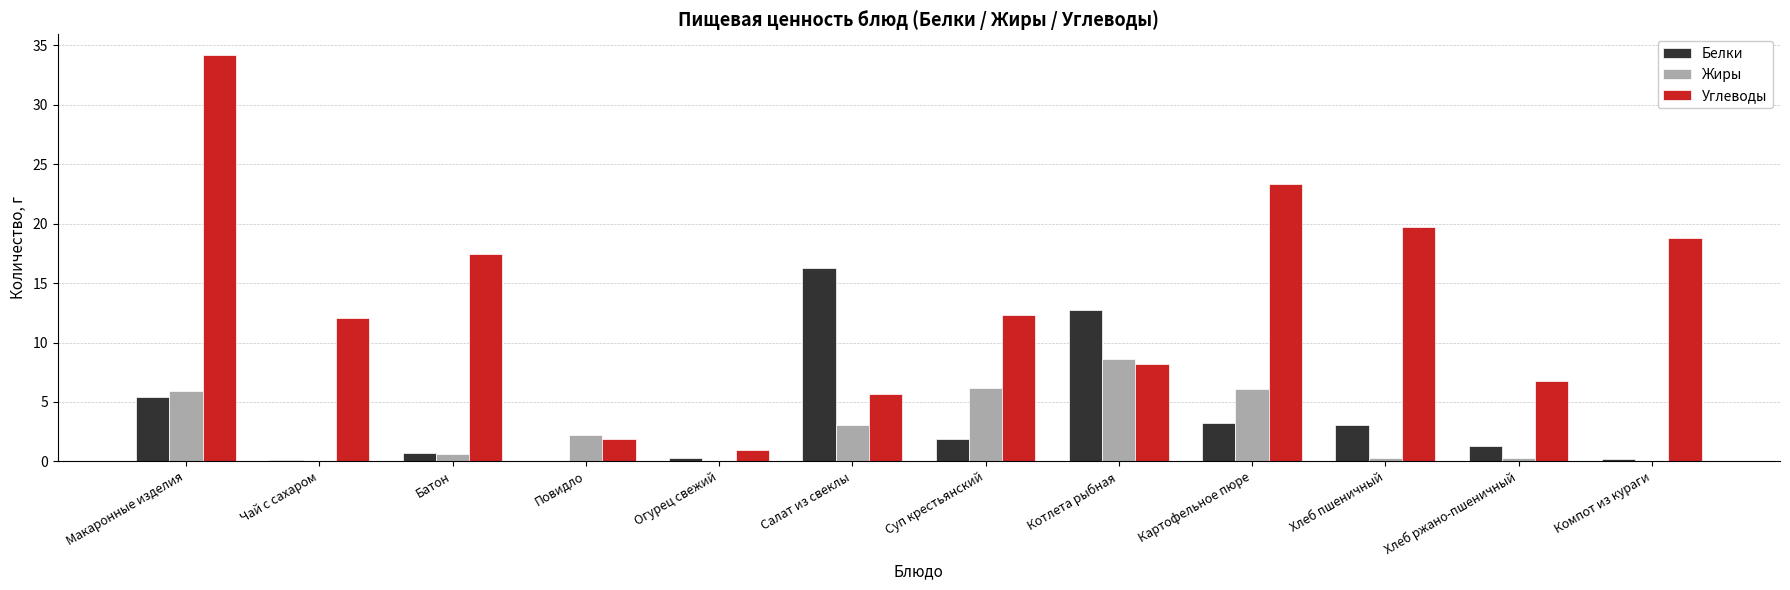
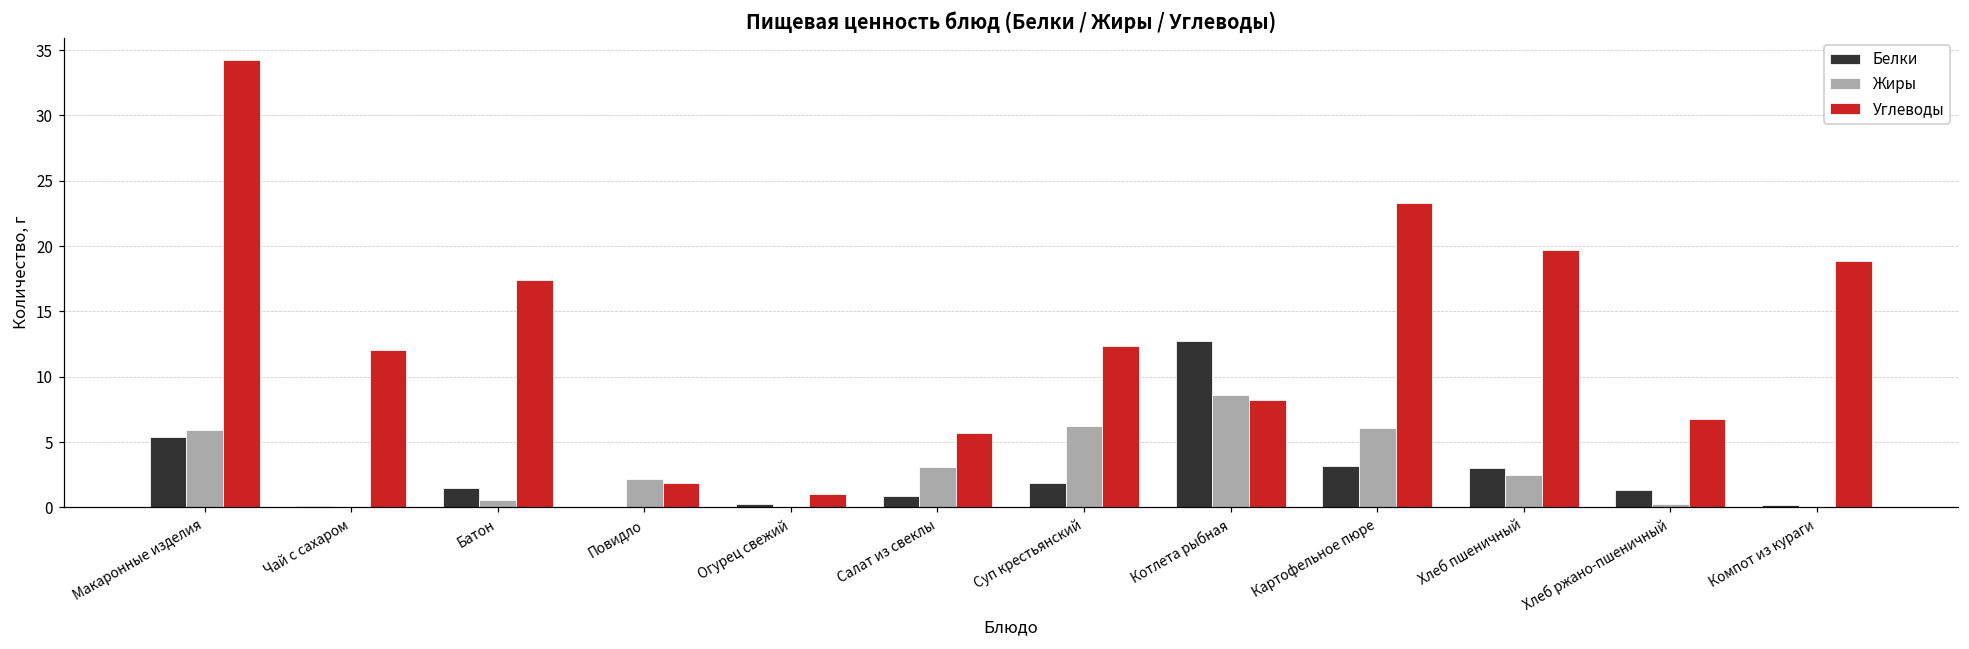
  {
    "Белки": {
      "Макаронные изделия": 5.4,
-     "Батон": 0.7,
+     "Батон": 1.5,
      "Огурец свежий": 0.2,
-     "Салат из свеклы": 16.3,
+     "Салат из свеклы": 0.9,
      "Суп крестьянский": 1.9,
      "Котлета рыбная": 12.8,
      "Картофельное пюре": 3.2,
      "Хлеб пшеничный": 3.0,
      "Хлеб ржано-пшеничный": 1.3
    },
    "Жиры": {
      "Макаронные изделия": 5.9,
      "Чай с сахаром": 0.0,
      "Батон": 0.6,
      "Повидло": 2.2,
      "Салат из свеклы": 3.1,
      "Суп крестьянский": 6.2,
      "Котлета рыбная": 8.6,
      "Картофельное пюре": 6.1,
-     "Хлеб пшеничный": 0.3,
+     "Хлеб пшеничный": 2.5,
      "Хлеб ржано-пшеничный": 0.2,
      "Компот из кураги": 0.0
    },
    "Углеводы": {
      "Макаронные изделия": 34.2,
      "Чай с сахаром": 12.0,
      "Батон": 17.4,
      "Повидло": 1.9,
      "Огурец свежий": 1.0,
      "Салат из свеклы": 5.7,
      "Суп крестьянский": 12.3,
      "Котлета рыбная": 8.2,
      "Картофельное пюре": 23.3,
      "Хлеб пшеничный": 19.7,
      "Хлеб ржано-пшеничный": 6.8,
      "Компот из кураги": 18.8
    }
  }
